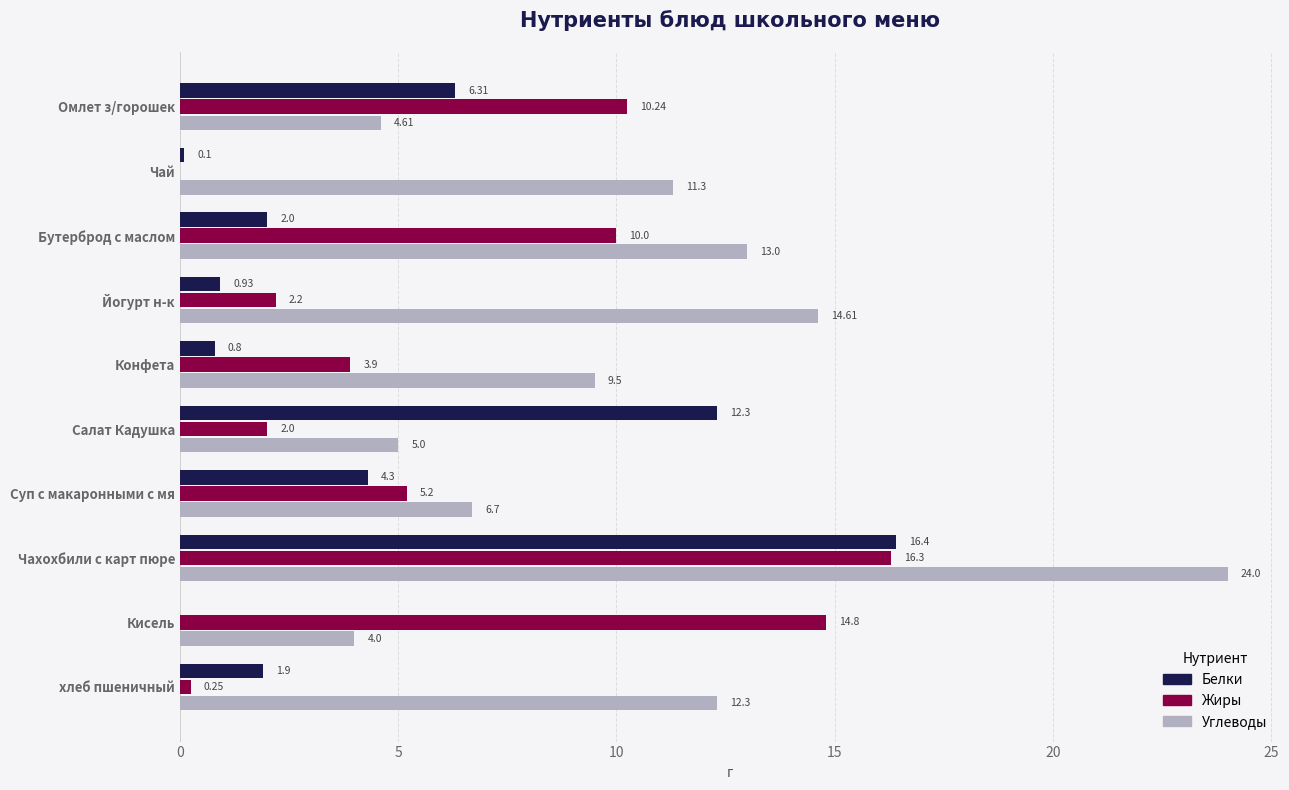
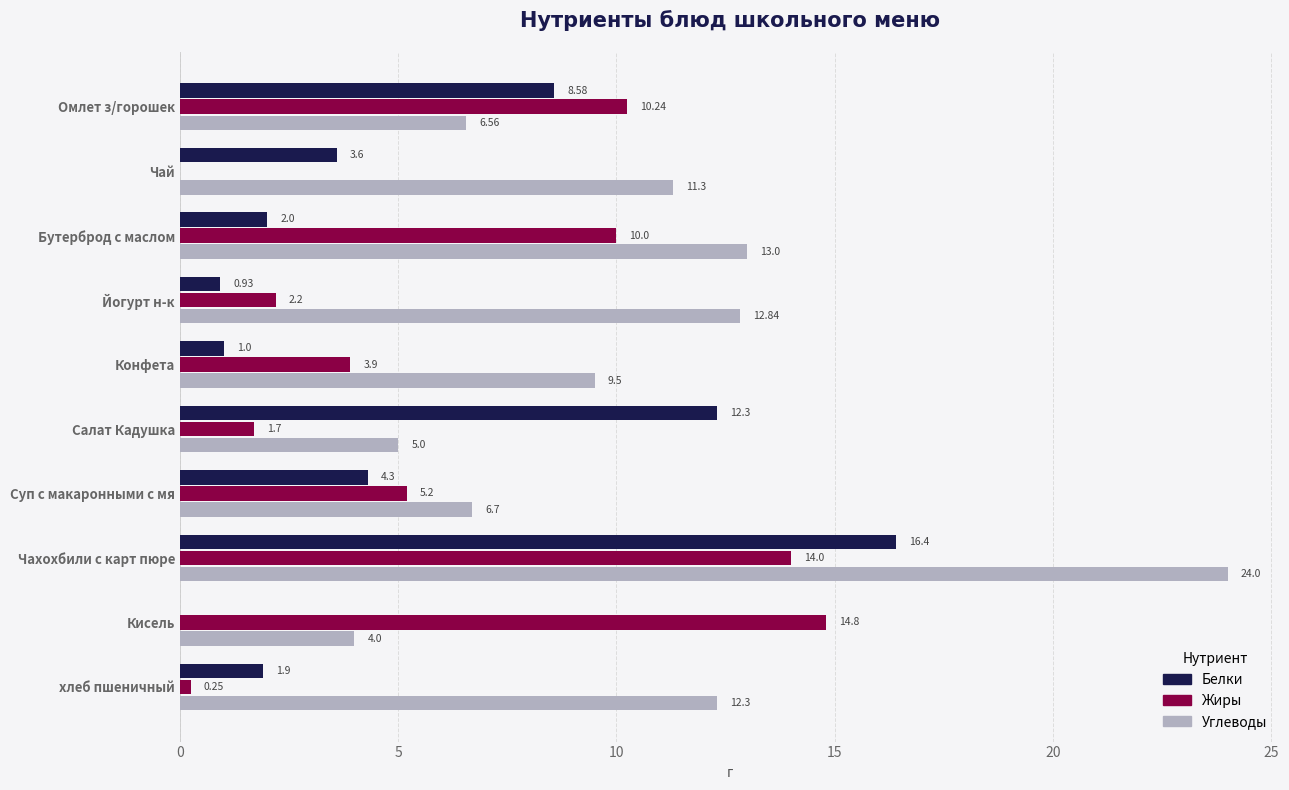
  {
    "Белки": {
-     "Омлет з/горошек": 6.31,
-     "Чай": 0.1,
+     "Омлет з/горошек": 8.58,
+     "Чай": 3.6,
      "Бутерброд с маслом": 2.0,
      "Йогурт н-к": 0.93,
-     "Конфета": 0.8,
+     "Конфета": 1.0,
      "Салат Кадушка": 12.3,
      "Суп с макаронными с мя": 4.3,
      "Чахохбили с карт пюре": 16.4,
      "хлеб пшеничный": 1.9
    },
    "Жиры": {
      "Омлет з/горошек": 10.24,
      "Бутерброд с маслом": 10.0,
      "Йогурт н-к": 2.2,
      "Конфета": 3.9,
-     "Салат Кадушка": 2.0,
+     "Салат Кадушка": 1.7,
      "Суп с макаронными с мя": 5.2,
-     "Чахохбили с карт пюре": 16.3,
+     "Чахохбили с карт пюре": 14.0,
      "Кисель": 14.8,
      "хлеб пшеничный": 0.25
    },
    "Углеводы": {
-     "Омлет з/горошек": 4.61,
+     "Омлет з/горошек": 6.56,
      "Чай": 11.3,
      "Бутерброд с маслом": 13.0,
-     "Йогурт н-к": 14.61,
+     "Йогурт н-к": 12.84,
      "Конфета": 9.5,
      "Салат Кадушка": 5.0,
      "Суп с макаронными с мя": 6.7,
      "Чахохбили с карт пюре": 24.0,
      "Кисель": 4.0,
      "хлеб пшеничный": 12.3
    }
  }
